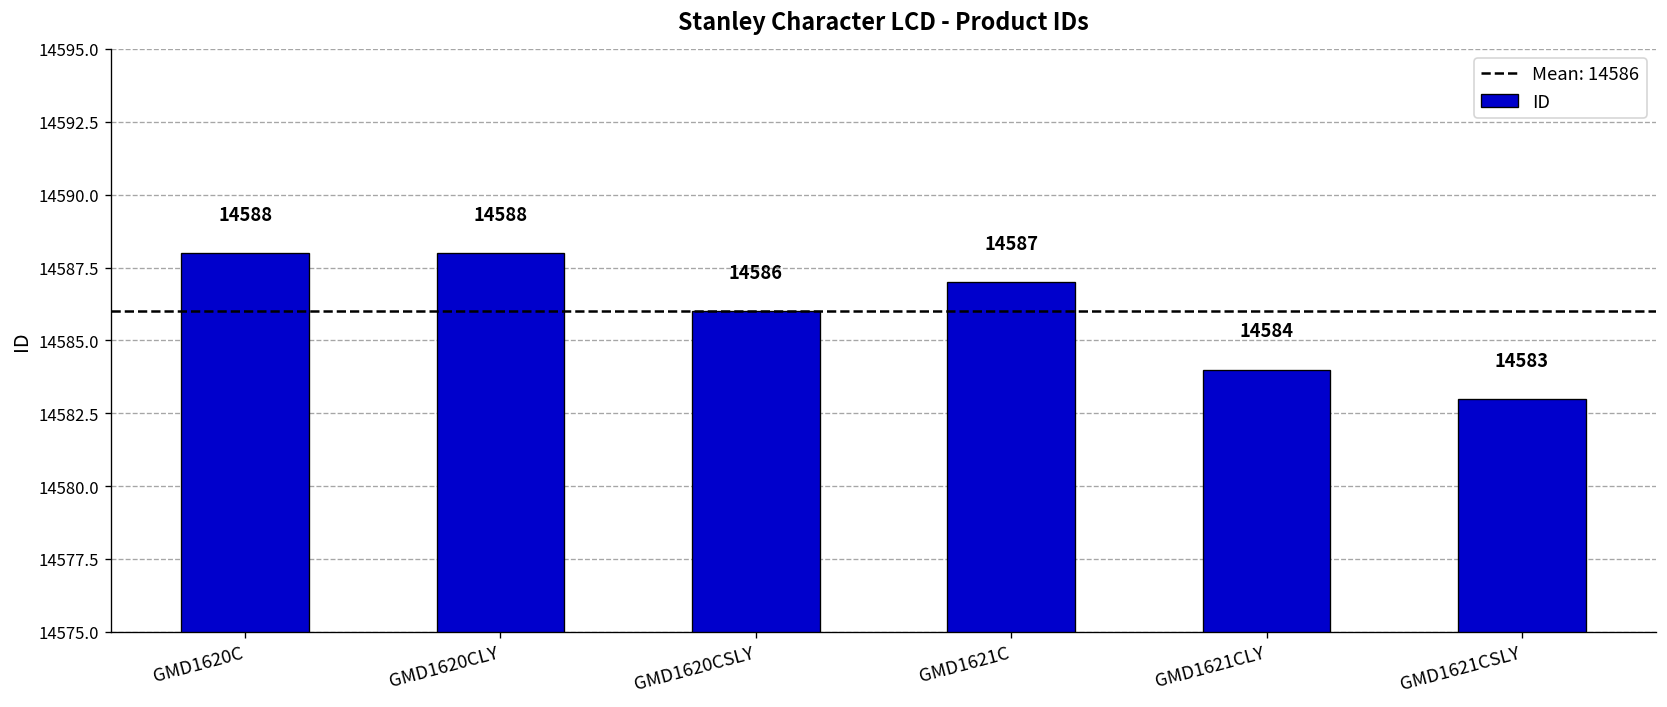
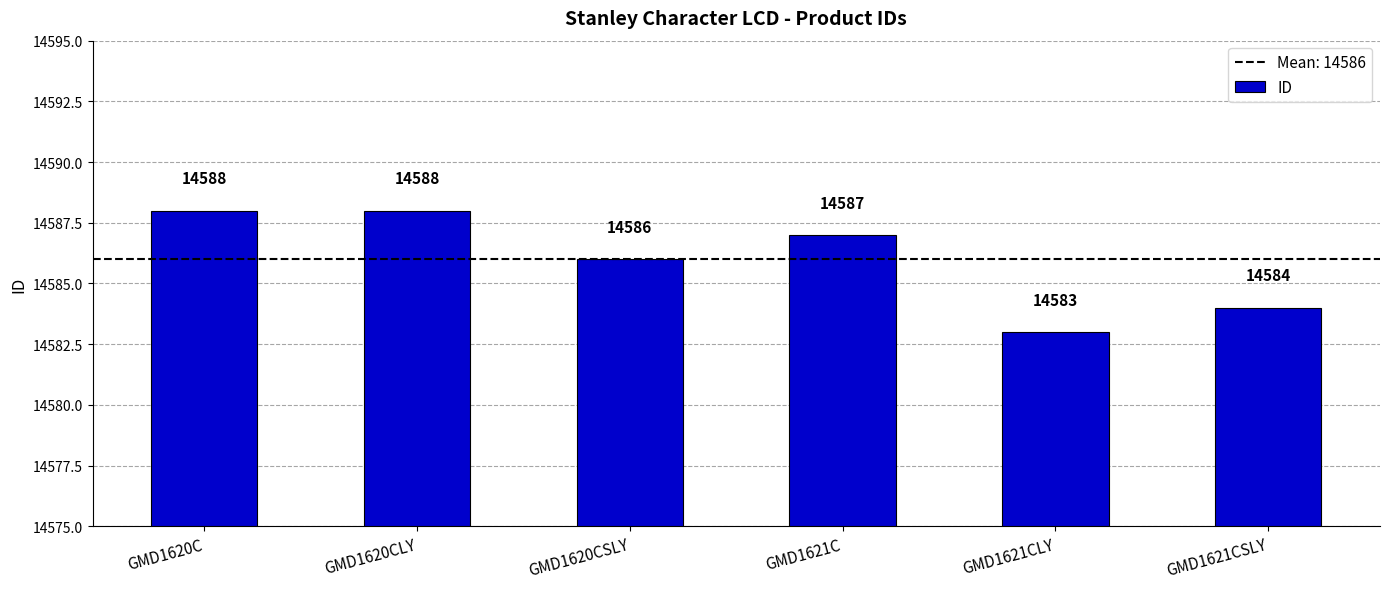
  {
    "GMD1620C": 14588,
    "GMD1620CLY": 14588,
    "GMD1620CSLY": 14586,
    "GMD1621C": 14587,
-   "GMD1621CLY": 14584,
-   "GMD1621CSLY": 14583
+   "GMD1621CLY": 14583,
+   "GMD1621CSLY": 14584
  }
